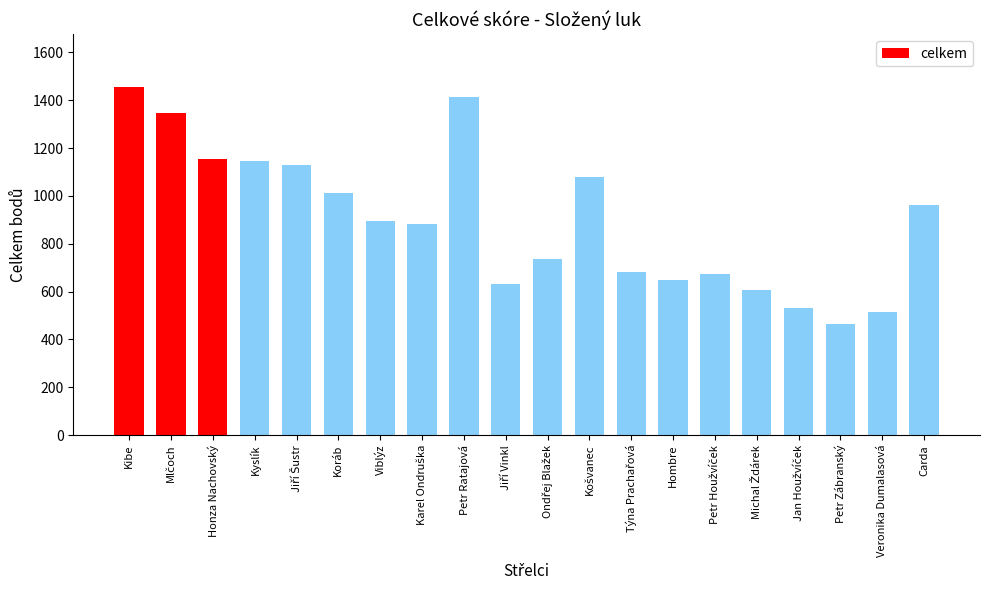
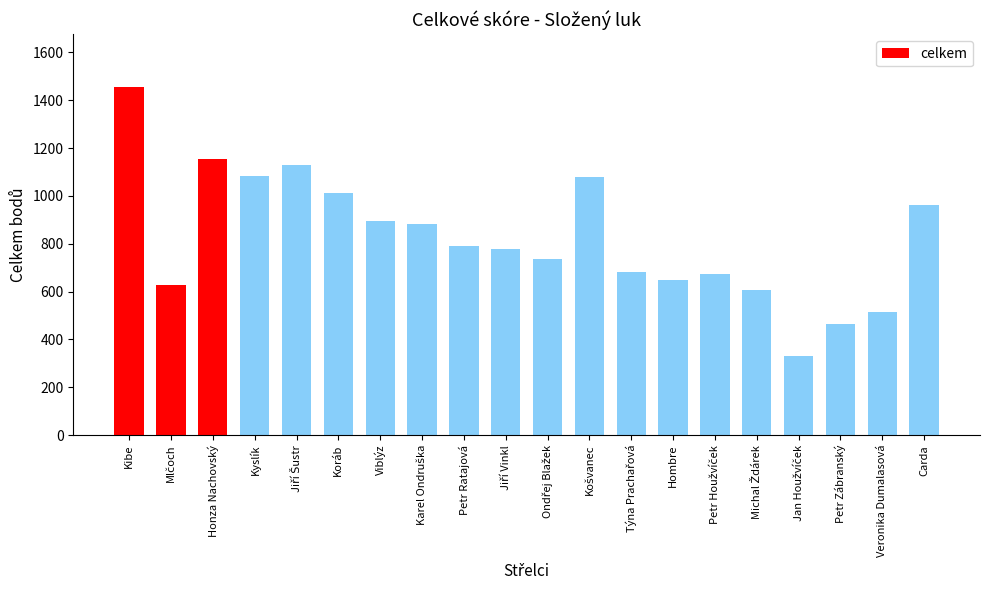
  {
    "Kibe": 1460,
-   "Mlčoch": 1350,
+   "Mlčoch": 630,
    "Honza Nachovský": 1160,
-   "Kyslík": 1140,
+   "Kyslík": 1080,
    "Jiří Šustr": 1130,
    "Koráb": 1010,
    "Viblýz": 890,
    "Karel Ondruška": 880,
-   "Petr Ratajová": 1410,
-   "Jiří Vinkl": 630,
+   "Petr Ratajová": 790,
+   "Jiří Vinkl": 780,
    "Ondřej Blažek": 740,
    "Košvanec": 1080,
    "Týna Prachařová": 680,
    "Hombre": 650,
    "Petr Houžvíček": 670,
    "Michal Ždárek": 610,
-   "Jan Houžvíček": 530,
+   "Jan Houžvíček": 330,
    "Petr Zábranský": 470,
    "Veronika Dumalasová": 510,
    "Carda": 960
  }
